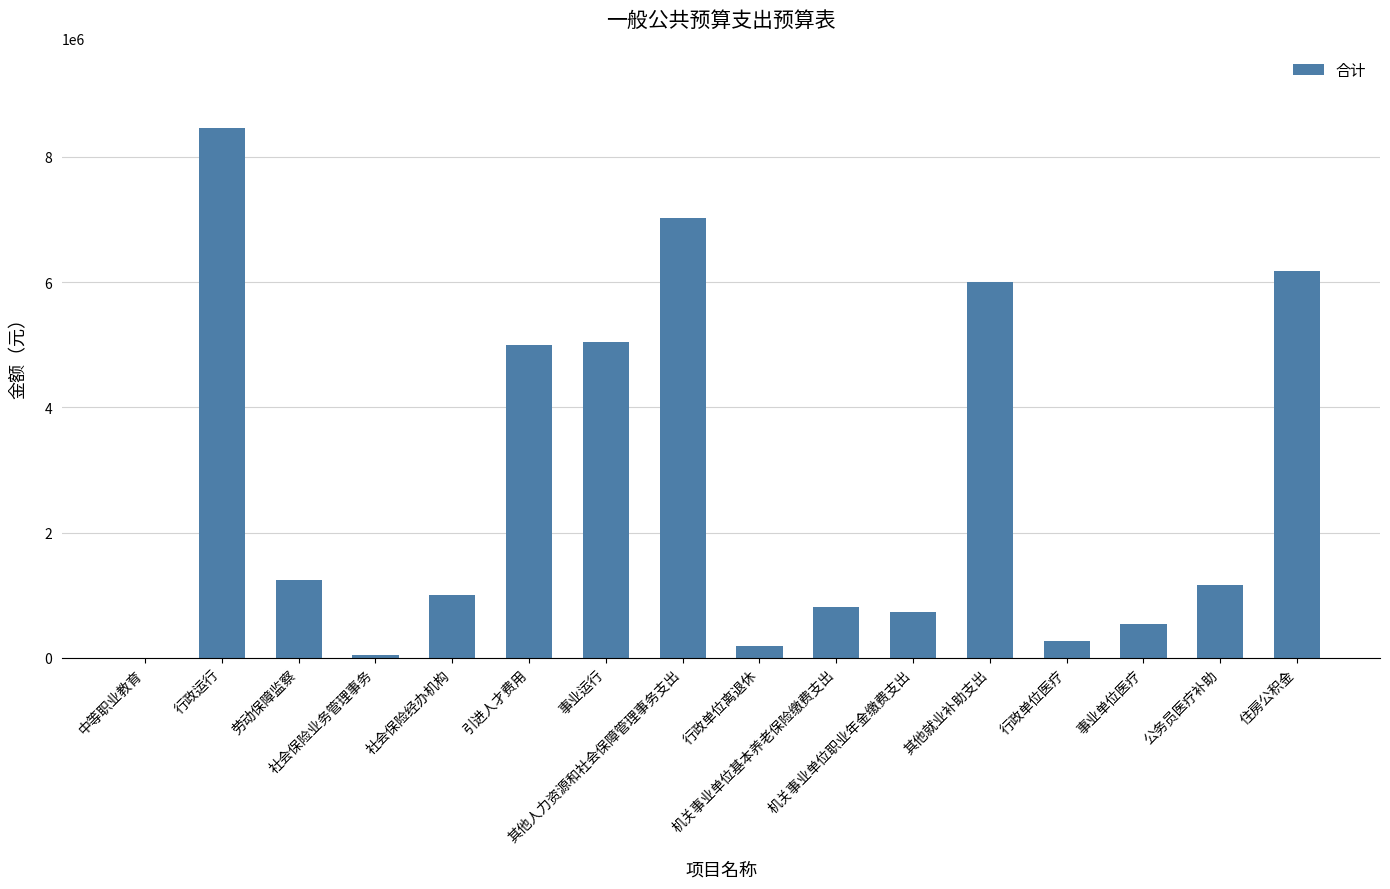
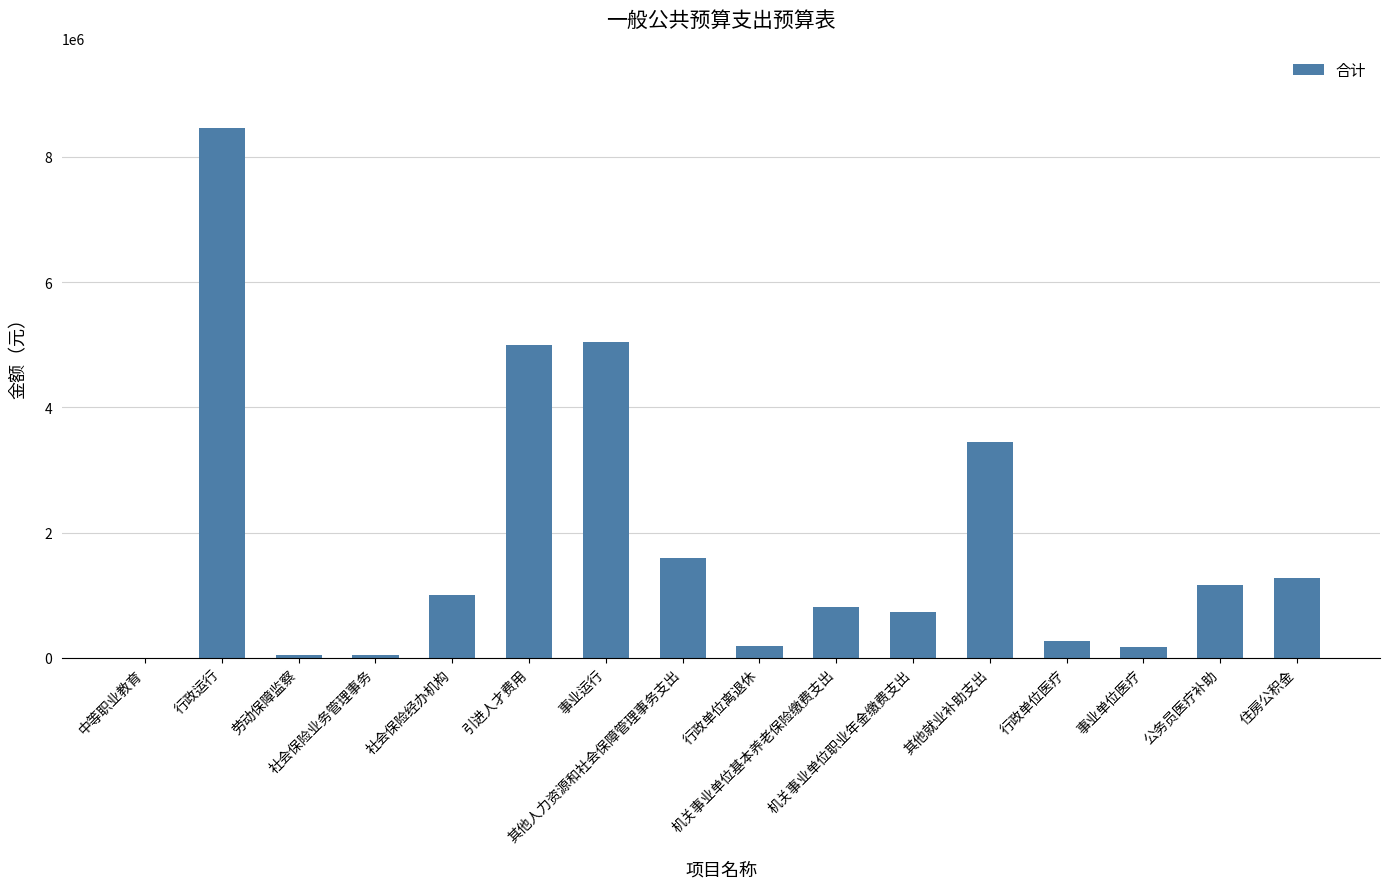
  {
    "行政运行": 8500000,
-   "劳动保障监察": 1200000,
+   "劳动保障监察": 0,
    "社会保险业务管理事务": 100000,
    "社会保险经办机构": 1000000,
    "引进人才费用": 5000000,
    "事业运行": 5100000,
-   "其他人力资源和社会保障管理事务支出": 7000000,
+   "其他人力资源和社会保障管理事务支出": 1600000,
    "行政单位离退休": 200000,
    "机关事业单位基本养老保险缴费支出": 800000,
    "机关事业单位职业年金缴费支出": 700000,
-   "其他就业补助支出": 6000000,
+   "其他就业补助支出": 3500000,
    "行政单位医疗": 300000,
-   "事业单位医疗": 500000,
+   "事业单位医疗": 200000,
    "公务员医疗补助": 1200000,
-   "住房公积金": 6200000
+   "住房公积金": 1300000
  }
